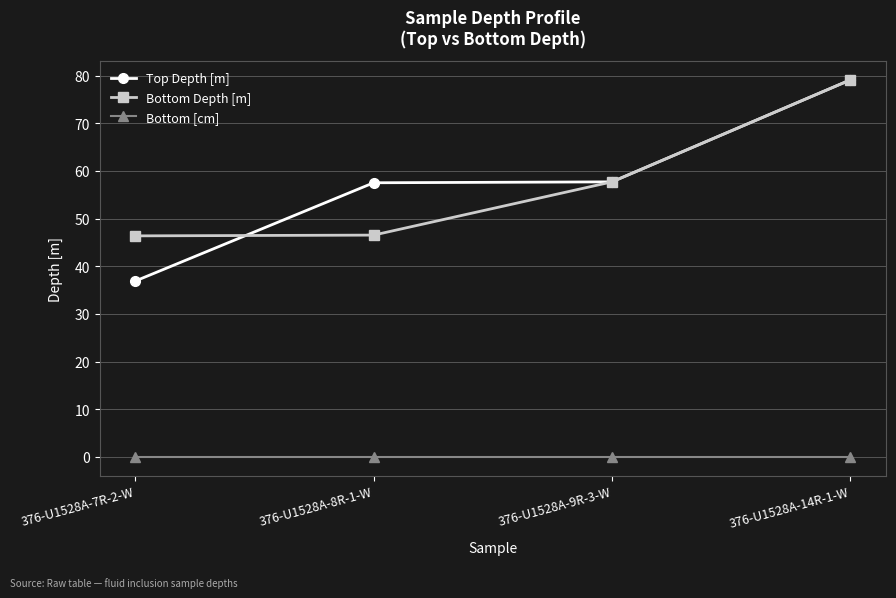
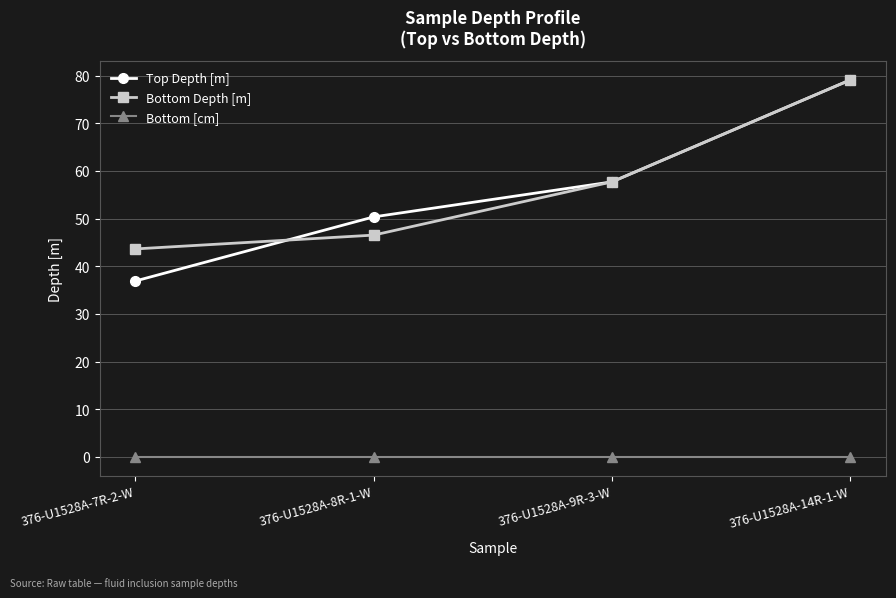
  {
    "Top Depth [m]": {
      "376-U1528A-7R-2-W": 37,
-     "376-U1528A-8R-1-W": 58
+     "376-U1528A-8R-1-W": 50
    },
    "Bottom Depth [m]": {
-     "376-U1528A-7R-2-W": 46,
+     "376-U1528A-7R-2-W": 44,
      "376-U1528A-8R-1-W": 47
    },
    "Bottom [cm]": {
      "376-U1528A-7R-2-W": 0,
      "376-U1528A-8R-1-W": 0,
      "376-U1528A-9R-3-W": 0,
      "376-U1528A-14R-1-W": 0
    }
  }
